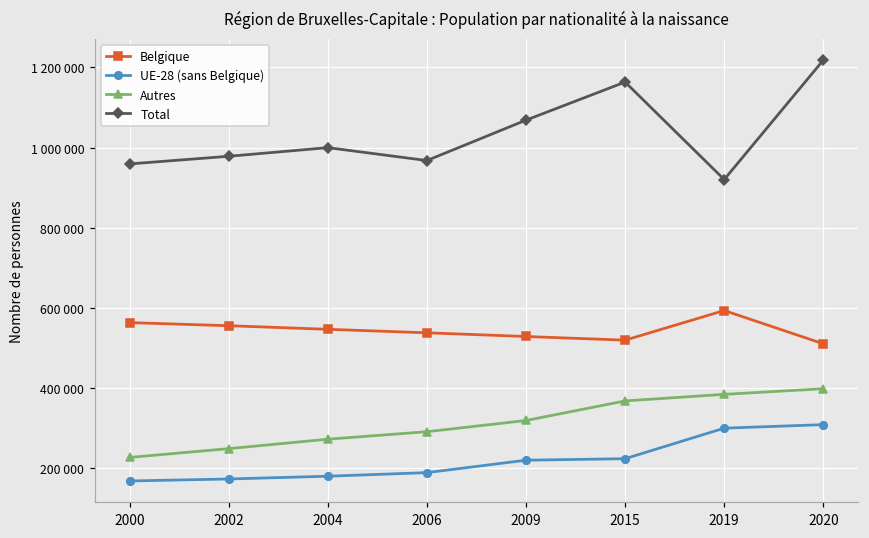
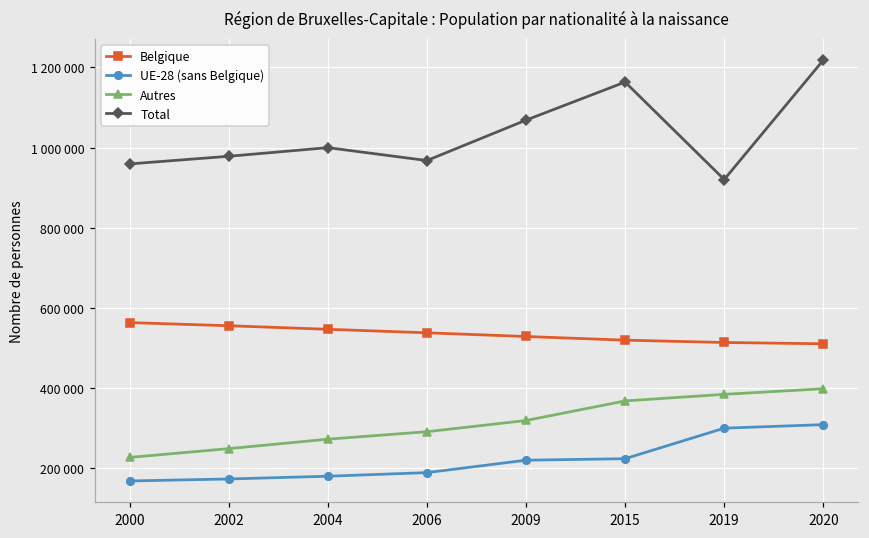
  {
    "Belgique": {
      "2000": 560000,
      "2002": 560000,
      "2004": 550000,
      "2006": 540000,
      "2009": 530000,
      "2015": 520000,
-     "2019": 590000,
+     "2019": 510000,
      "2020": 510000
    },
    "UE-28 (sans Belgique)": {
      "2000": 170000,
      "2002": 170000,
      "2004": 180000,
      "2006": 190000,
      "2009": 220000,
      "2015": 220000,
      "2019": 300000,
      "2020": 310000
    },
    "Autres": {
      "2000": 230000,
      "2002": 250000,
      "2004": 270000,
      "2006": 290000,
      "2009": 320000,
      "2015": 370000,
      "2019": 380000,
      "2020": 400000
    },
    "Total": {
      "2000": 960000,
      "2002": 980000,
      "2004": 1000000,
      "2006": 970000,
      "2009": 1070000,
      "2015": 1160000,
      "2019": 920000,
      "2020": 1220000
    }
  }
